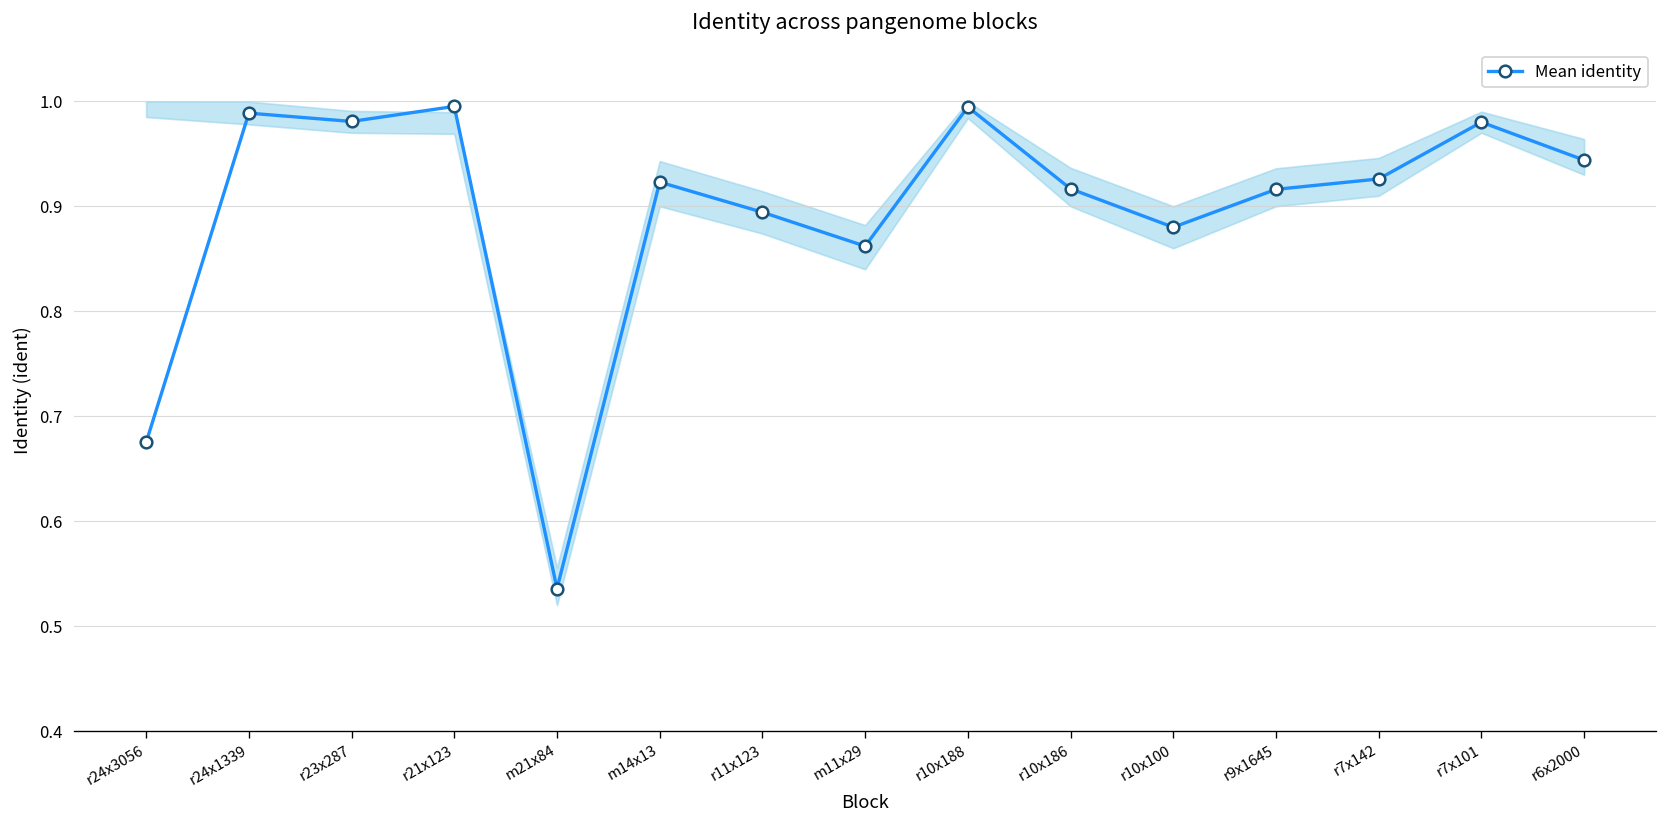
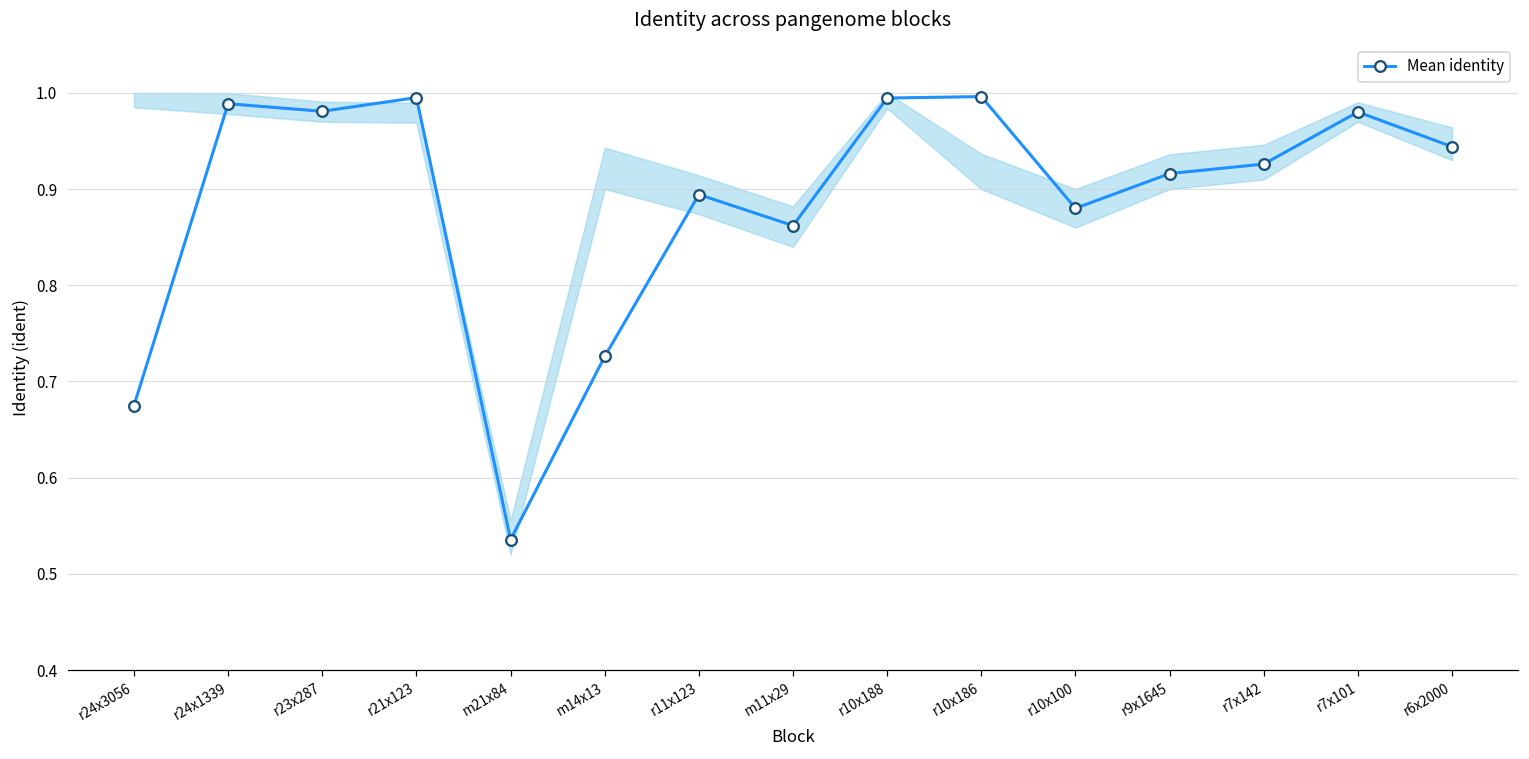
  {
    "Mean identity": {
      "r24x3056": 0.68,
      "r24x1339": 0.99,
      "r23x287": 0.98,
      "r21x123": 1.00,
      "m21x84": 0.54,
-     "m14x13": 0.92,
+     "m14x13": 0.73,
      "r11x123": 0.89,
      "m11x29": 0.86,
      "r10x188": 0.99,
-     "r10x186": 0.92,
+     "r10x186": 1.00,
      "r10x100": 0.88,
      "r9x1645": 0.92,
      "r7x142": 0.93,
      "r7x101": 0.98,
      "r6x2000": 0.94
    }
  }
